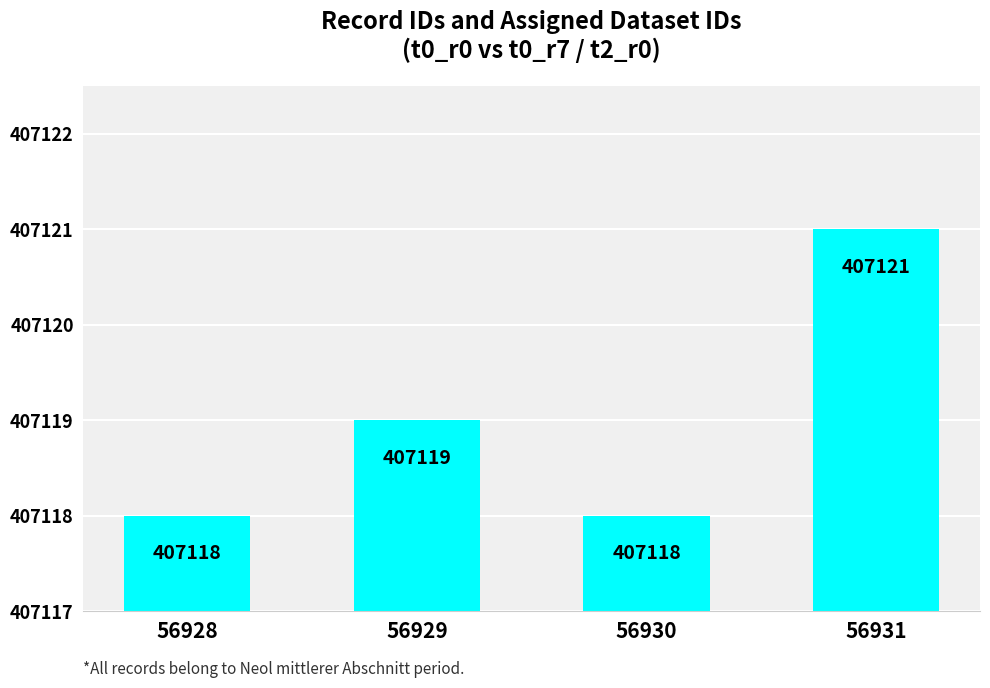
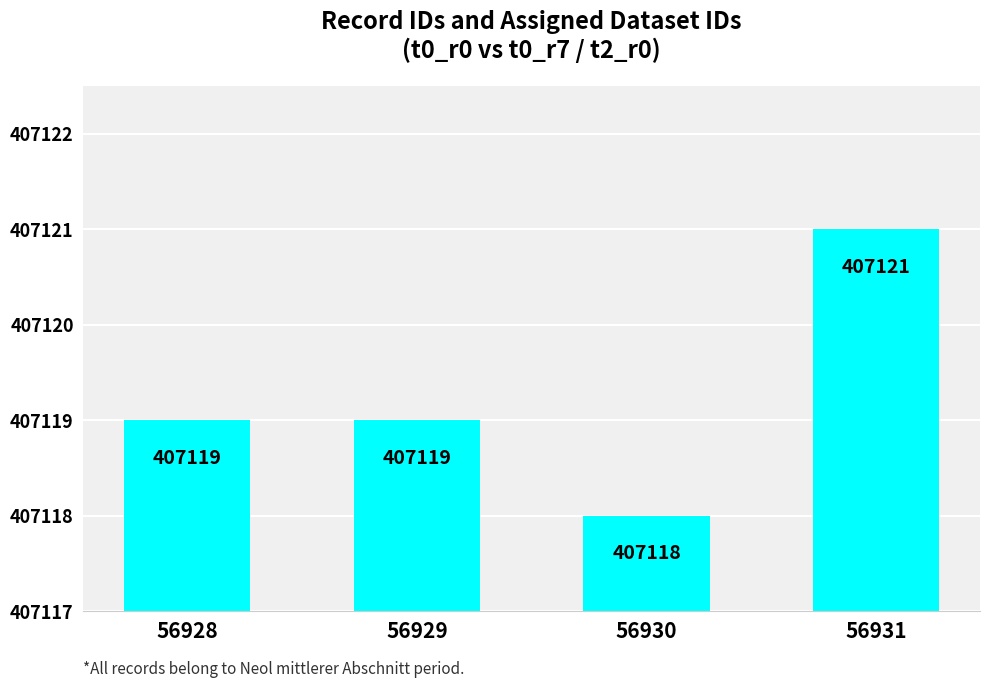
  {
-   "56928": 407118,
+   "56928": 407119,
    "56929": 407119,
    "56930": 407118,
    "56931": 407121
  }
